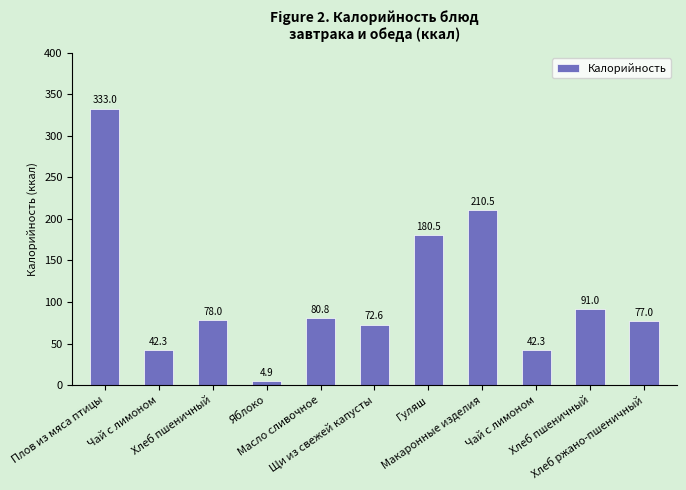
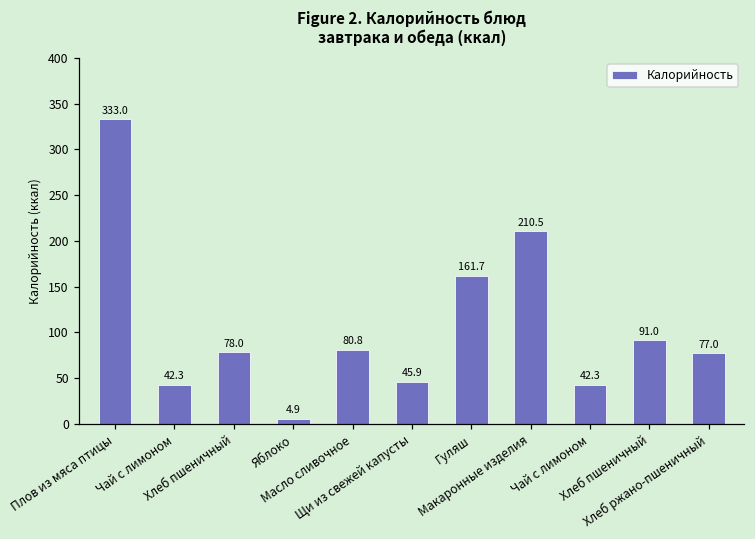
  {
    "Плов из мяса птицы": 333.0,
    "Яблоко": 4.9,
    "Масло сливочное": 80.8,
-   "Щи из свежей капусты": 72.6,
-   "Гуляш": 180.5,
+   "Щи из свежей капусты": 45.9,
+   "Гуляш": 161.7,
    "Макаронные изделия": 210.5,
    "Хлеб ржано-пшеничный": 77.0
  }
